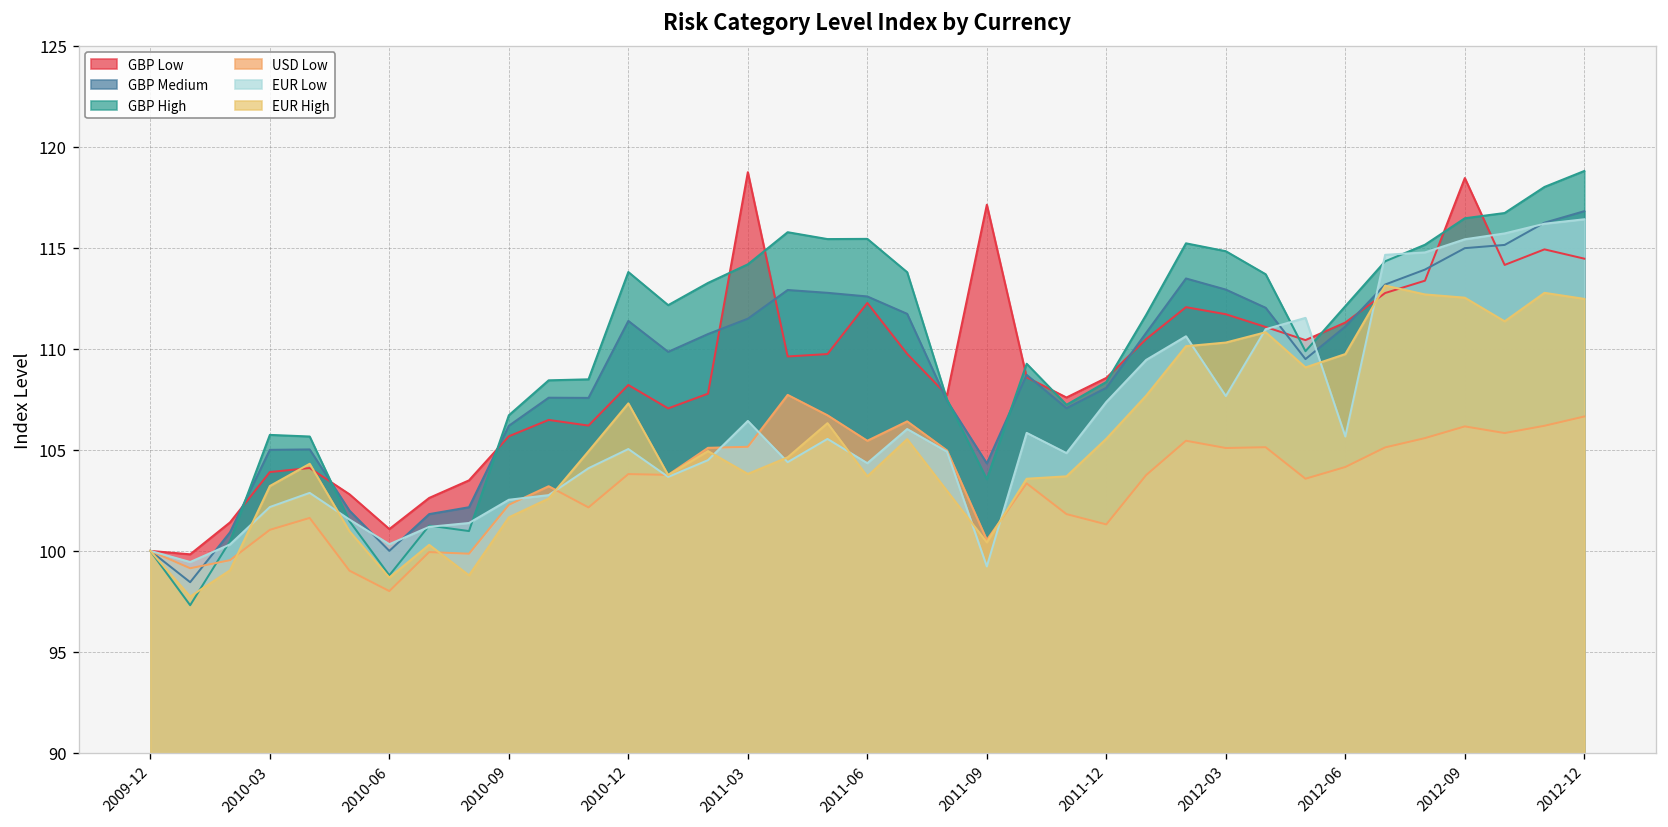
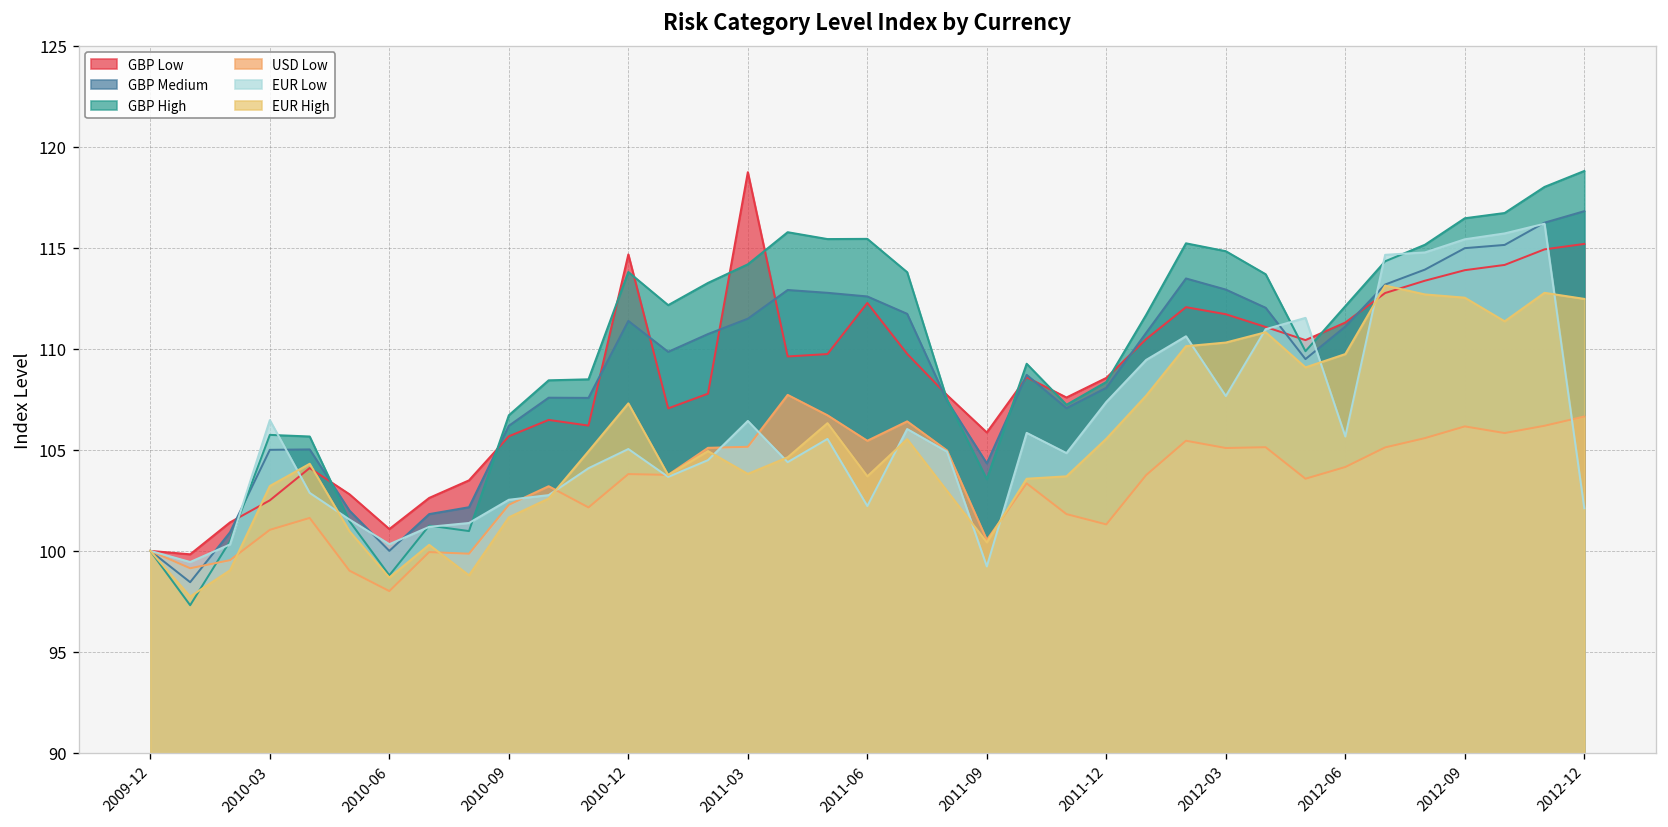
  {
    "GBP Low": {
-     "2010-03": 103.9,
+     "2010-03": 102.5,
      "2010-06": 101.1,
      "2010-09": 105.7,
-     "2010-12": 108.2,
+     "2010-12": 114.7,
      "2011-03": 118.7,
      "2011-06": 112.3,
-     "2011-09": 117.1,
+     "2011-09": 105.9,
      "2011-12": 108.6,
      "2012-03": 111.7,
      "2012-06": 111.3,
-     "2012-09": 118.5,
-     "2012-12": 114.5
+     "2012-09": 113.9,
+     "2012-12": 115.2
    },
    "EUR Low": {
-     "2010-03": 102.2,
+     "2010-03": 106.5,
      "2010-06": 100.3,
      "2010-09": 102.5,
      "2010-12": 105.0,
      "2011-03": 106.4,
-     "2011-06": 104.3,
+     "2011-06": 102.2,
      "2011-09": 99.2,
      "2011-12": 107.4,
      "2012-03": 107.7,
      "2012-06": 105.7,
      "2012-09": 115.4,
-     "2012-12": 116.4
+     "2012-12": 102.1
    }
  }
